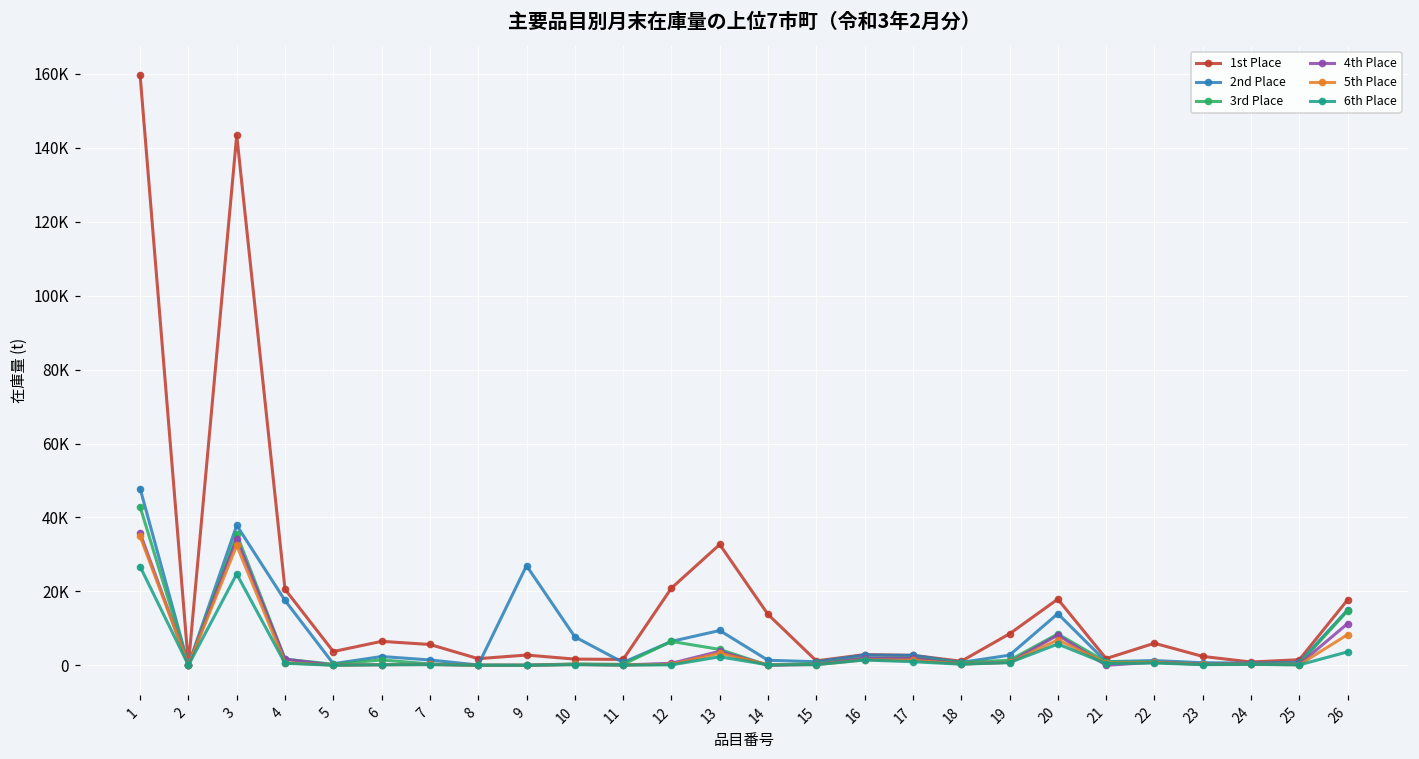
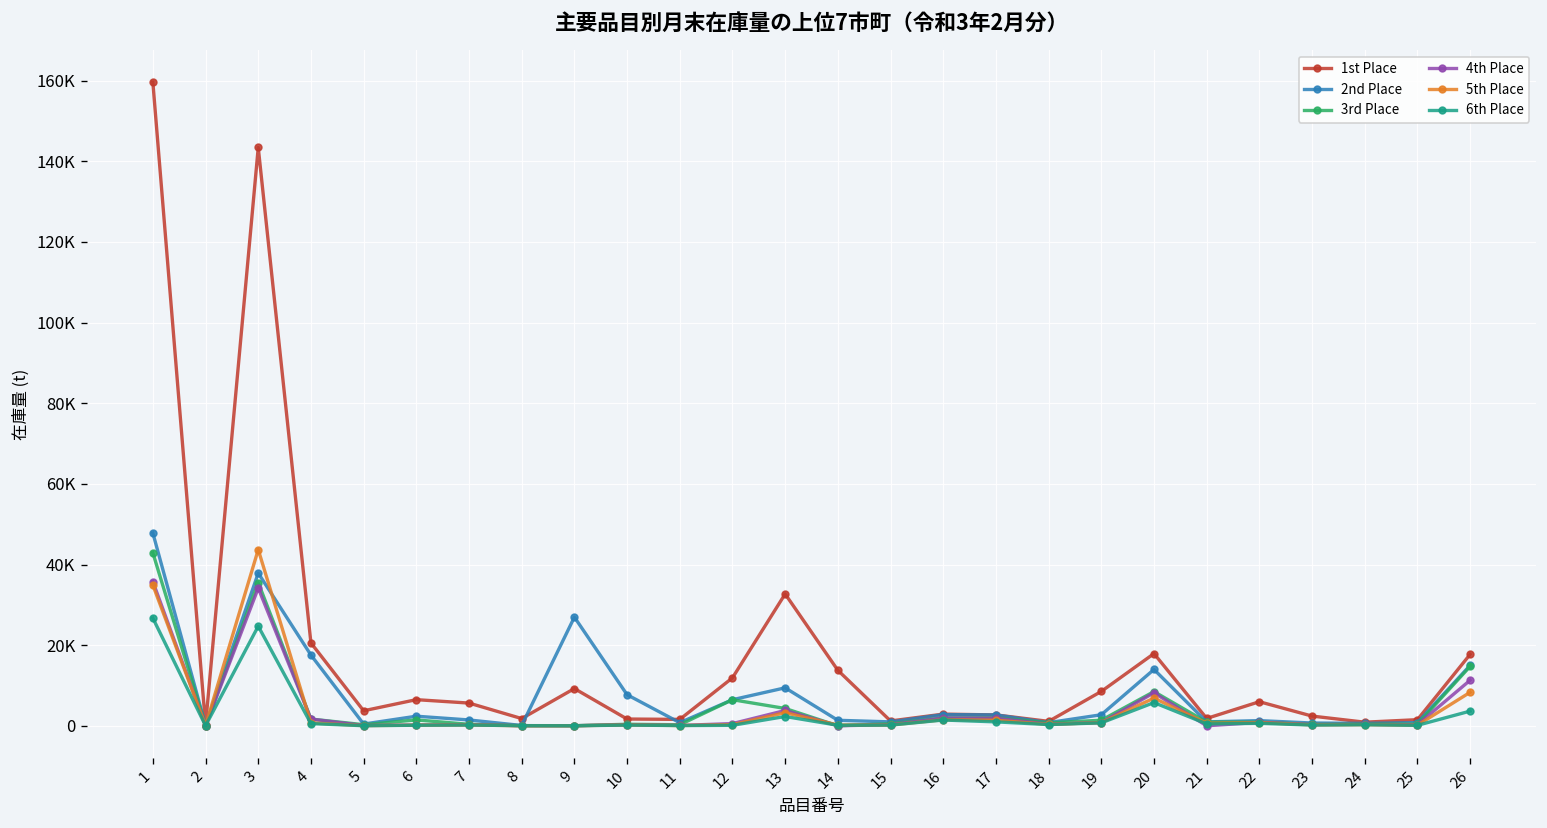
  {
    "1st Place": {
      "1": 160000,
      "3": 143000,
      "4": 21000,
      "5": 4000,
      "6": 6000,
      "7": 6000,
      "8": 2000,
-     "9": 3000,
+     "9": 9000,
      "10": 2000,
      "11": 2000,
-     "12": 21000,
+     "12": 12000,
      "13": 33000,
      "14": 14000,
      "19": 9000,
      "20": 18000,
      "21": 2000,
      "22": 6000,
      "23": 2000,
      "26": 18000
    },
    "2nd Place": {
      "1": 48000,
      "3": 38000,
      "4": 18000,
      "6": 2000,
      "7": 1000,
      "9": 27000,
      "10": 8000,
      "13": 9000,
      "14": 1000,
      "19": 3000,
      "20": 14000
    },
    "4th Place": {
      "1": 36000,
      "3": 34000,
      "26": 11000
    },
    "5th Place": {
      "1": 35000,
-     "3": 32000,
+     "3": 44000,
      "20": 7000,
      "26": 8000
    }
  }
